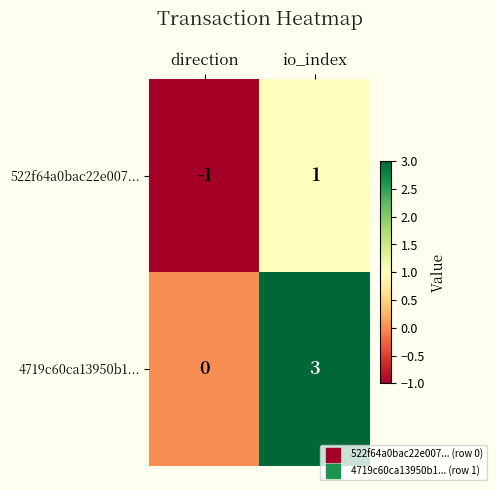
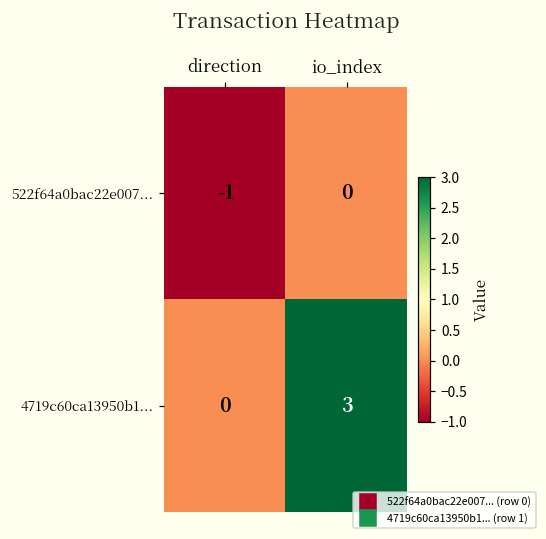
  {
    "522f64a0bac22e007...": {
      "direction": -1,
-     "io_index": 1
+     "io_index": 0
    },
    "4719c60ca13950b1...": {
      "direction": 0,
      "io_index": 3
    }
  }
